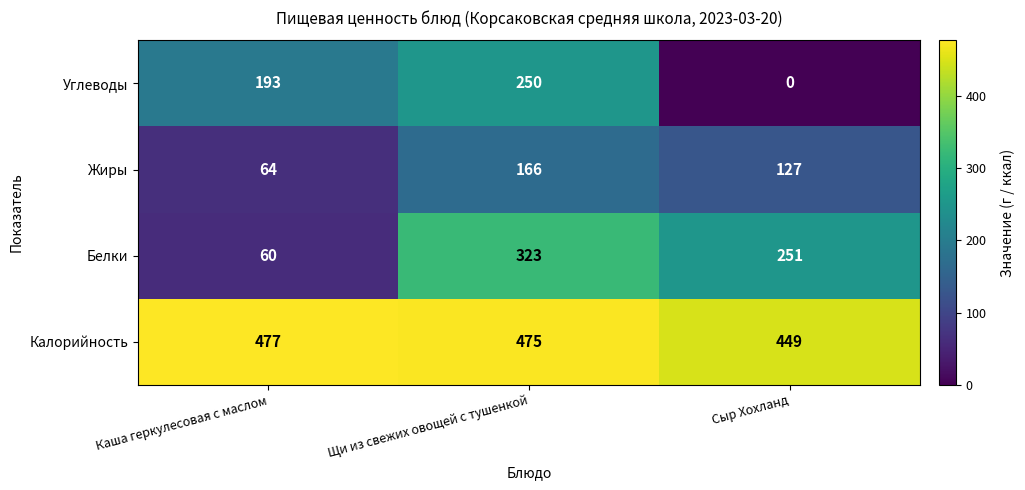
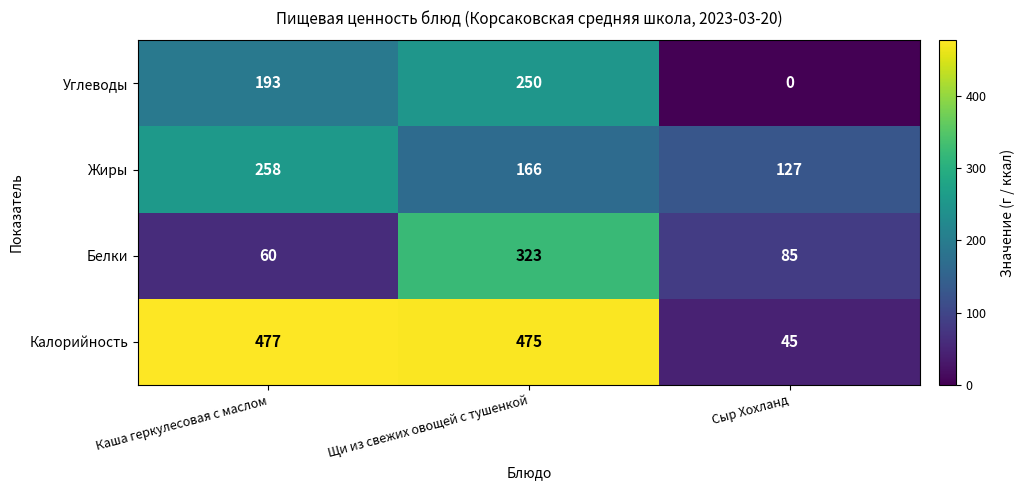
  {
    "Углеводы": {
      "Каша геркулесовая с маслом": 193,
      "Щи из свежих овощей с тушенкой": 250,
      "Сыр Хохланд": 0
    },
    "Жиры": {
-     "Каша геркулесовая с маслом": 64,
+     "Каша геркулесовая с маслом": 258,
      "Щи из свежих овощей с тушенкой": 166,
      "Сыр Хохланд": 127
    },
    "Белки": {
      "Каша геркулесовая с маслом": 60,
      "Щи из свежих овощей с тушенкой": 323,
-     "Сыр Хохланд": 251
+     "Сыр Хохланд": 85
    },
    "Калорийность": {
      "Каша геркулесовая с маслом": 477,
      "Щи из свежих овощей с тушенкой": 475,
-     "Сыр Хохланд": 449
+     "Сыр Хохланд": 45
    }
  }
